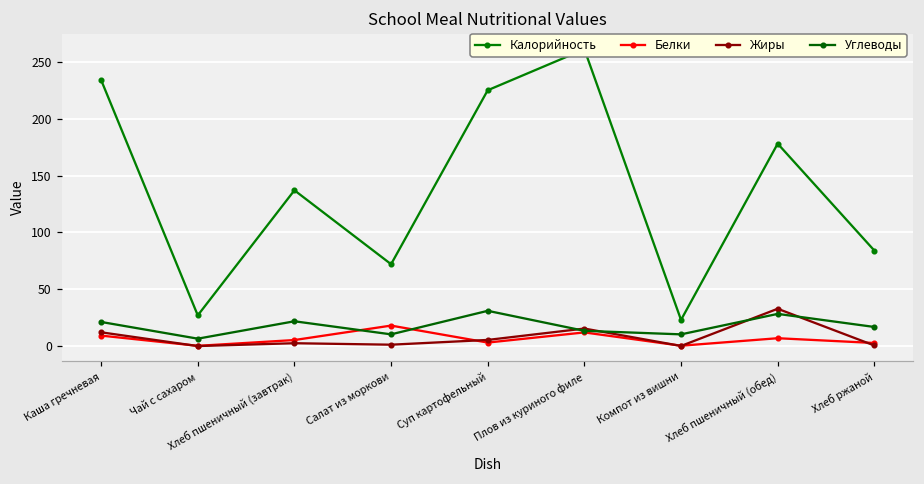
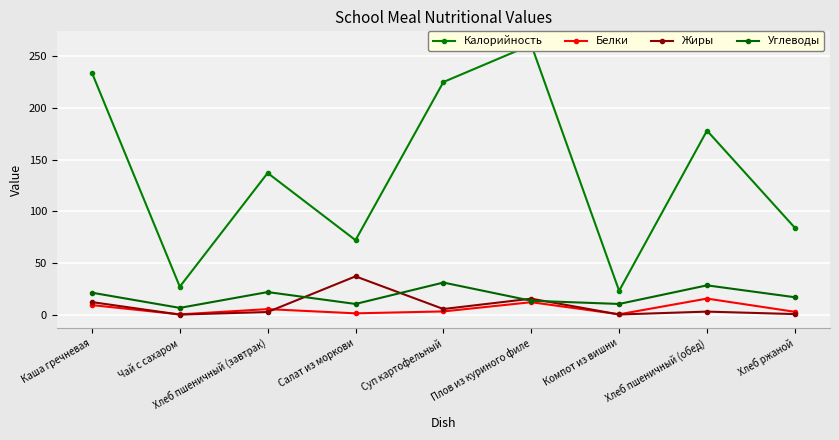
  {
    "Белки": {
      "Каша гречневая": 9,
      "Хлеб пшеничный (завтрак)": 5,
-     "Салат из моркови": 18,
-     "Хлеб пшеничный (обед)": 7
+     "Салат из моркови": 1,
+     "Хлеб пшеничный (обед)": 16
    },
    "Жиры": {
      "Каша гречневая": 12,
      "Хлеб пшеничный (завтрак)": 3,
-     "Салат из моркови": 1,
-     "Хлеб пшеничный (обед)": 33
+     "Салат из моркови": 37,
+     "Хлеб пшеничный (обед)": 3
    }
  }
